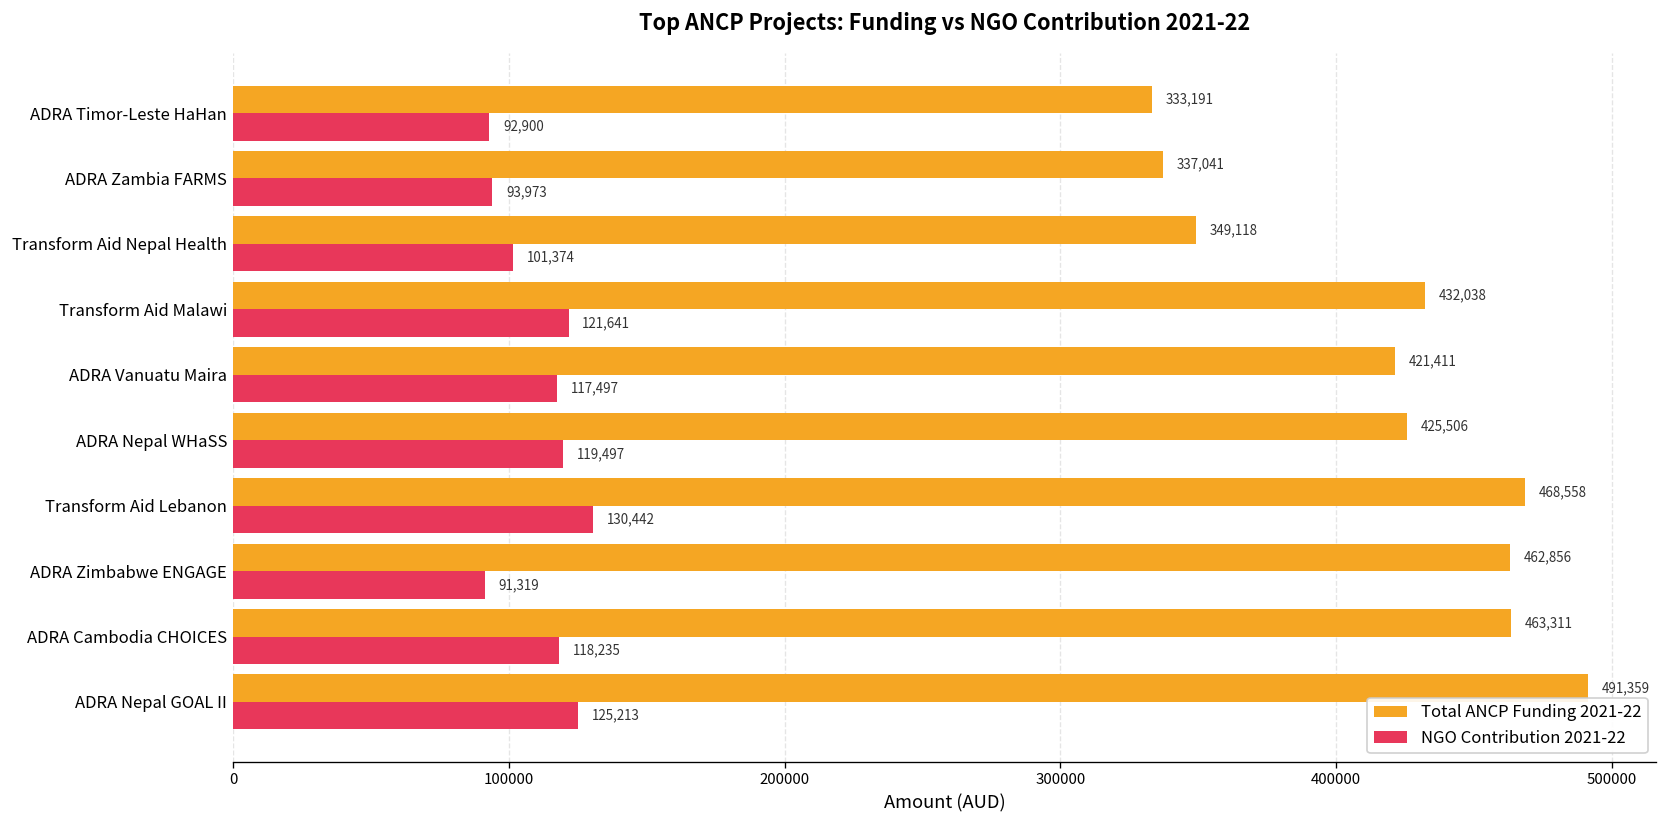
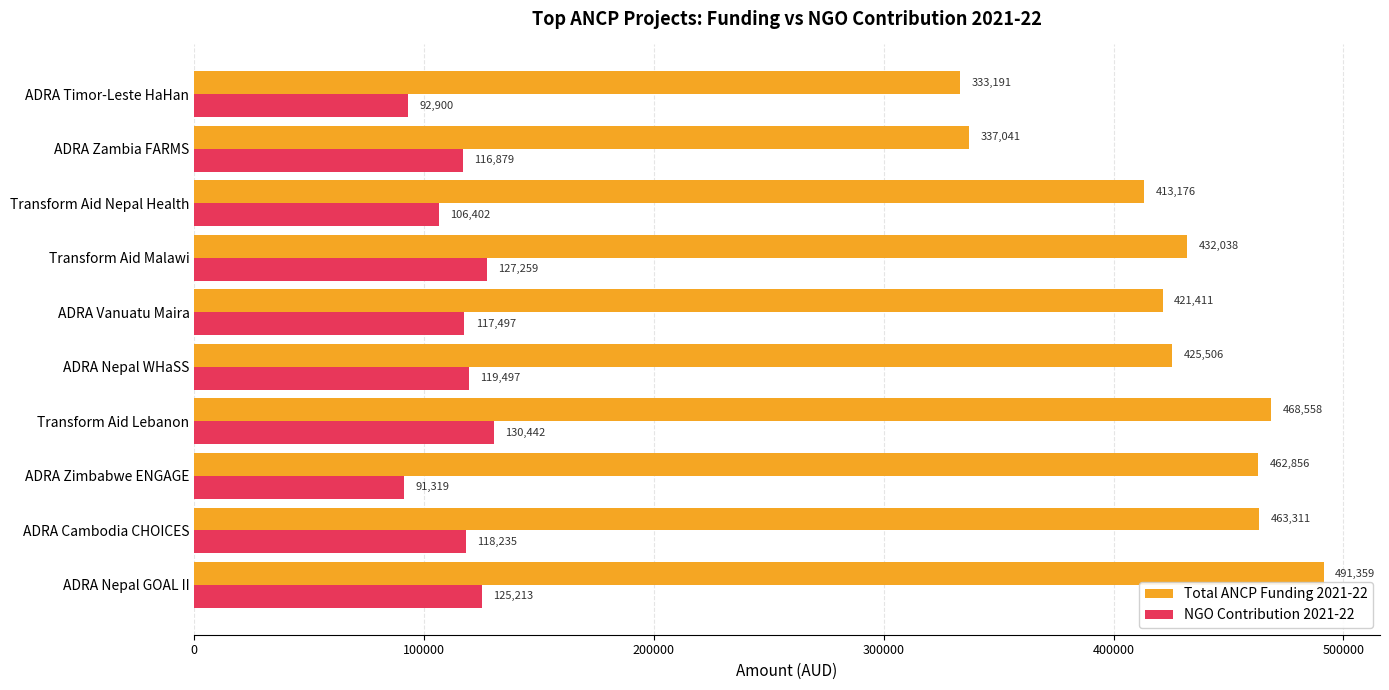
  {
    "Total ANCP Funding 2021-22": {
      "ADRA Timor-Leste HaHan": "333,191",
      "ADRA Zambia FARMS": "337,041",
-     "Transform Aid Nepal Health": "349,118",
+     "Transform Aid Nepal Health": "413,176",
      "Transform Aid Malawi": "432,038",
      "ADRA Vanuatu Maira": "421,411",
      "ADRA Nepal WHaSS": "425,506",
      "Transform Aid Lebanon": "468,558",
      "ADRA Zimbabwe ENGAGE": "462,856",
      "ADRA Cambodia CHOICES": "463,311",
      "ADRA Nepal GOAL II": "491,359"
    },
    "NGO Contribution 2021-22": {
      "ADRA Timor-Leste HaHan": "92,900",
-     "ADRA Zambia FARMS": "93,973",
-     "Transform Aid Nepal Health": "101,374",
-     "Transform Aid Malawi": "121,641",
+     "ADRA Zambia FARMS": "116,879",
+     "Transform Aid Nepal Health": "106,402",
+     "Transform Aid Malawi": "127,259",
      "ADRA Vanuatu Maira": "117,497",
      "ADRA Nepal WHaSS": "119,497",
      "Transform Aid Lebanon": "130,442",
      "ADRA Zimbabwe ENGAGE": "91,319",
      "ADRA Cambodia CHOICES": "118,235",
      "ADRA Nepal GOAL II": "125,213"
    }
  }
